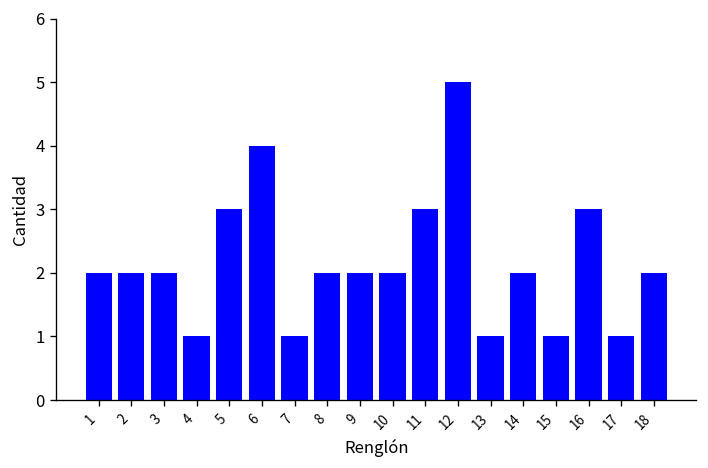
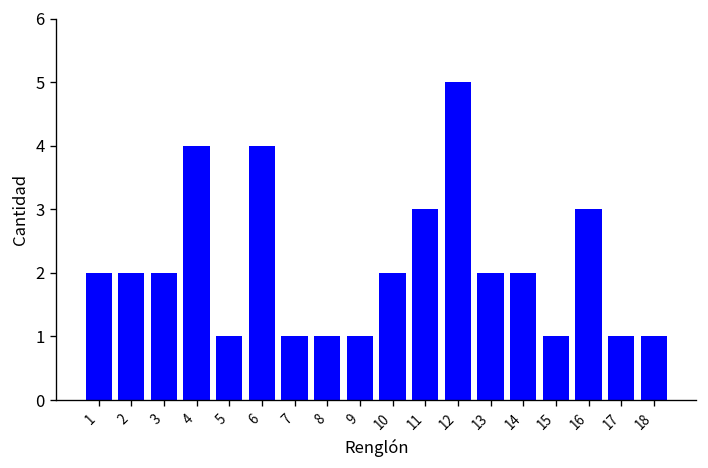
  {
    "1": 2,
    "2": 2,
    "3": 2,
-   "4": 1,
-   "5": 3,
+   "4": 4,
+   "5": 1,
    "6": 4,
    "7": 1,
-   "8": 2,
-   "9": 2,
+   "8": 1,
+   "9": 1,
    "10": 2,
    "11": 3,
    "12": 5,
-   "13": 1,
+   "13": 2,
    "14": 2,
    "15": 1,
    "16": 3,
    "17": 1,
-   "18": 2
+   "18": 1
  }
